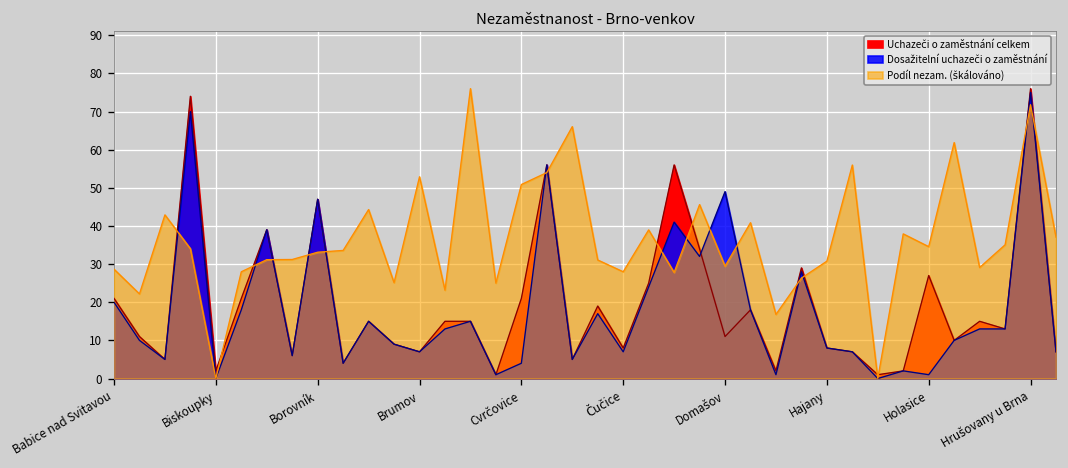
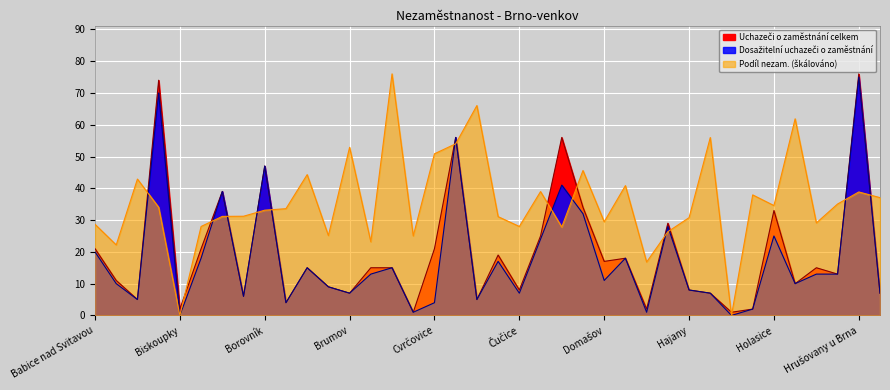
  {
    "Uchazeči o zaměstnání celkem": {
      "Babice nad Svitavou": 21,
      "Biskoupky": 2,
      "Cvrčovice": 21,
      "Čučice": 8,
-     "Domašov": 11,
-     "Holasice": 27,
+     "Domašov": 17,
+     "Holasice": 33,
      "Hrušovany u Brna": 76
    },
    "Dosažitelní uchazeči o zaměstnání": {
      "Babice nad Svitavou": 20,
      "Cvrčovice": 4,
      "Čučice": 7,
-     "Domašov": 49,
-     "Holasice": 1,
+     "Domašov": 11,
+     "Holasice": 25,
      "Hrušovany u Brna": 75
    },
    "Podíl nezam. (škálováno)": {
      "Babice nad Svitavou": 29,
      "Borovník": 33,
      "Brumov": 53,
      "Cvrčovice": 51,
      "Čučice": 28,
      "Domašov": 29,
      "Hajany": 31,
      "Holasice": 35,
-     "Hrušovany u Brna": 72
+     "Hrušovany u Brna": 39
    }
  }
